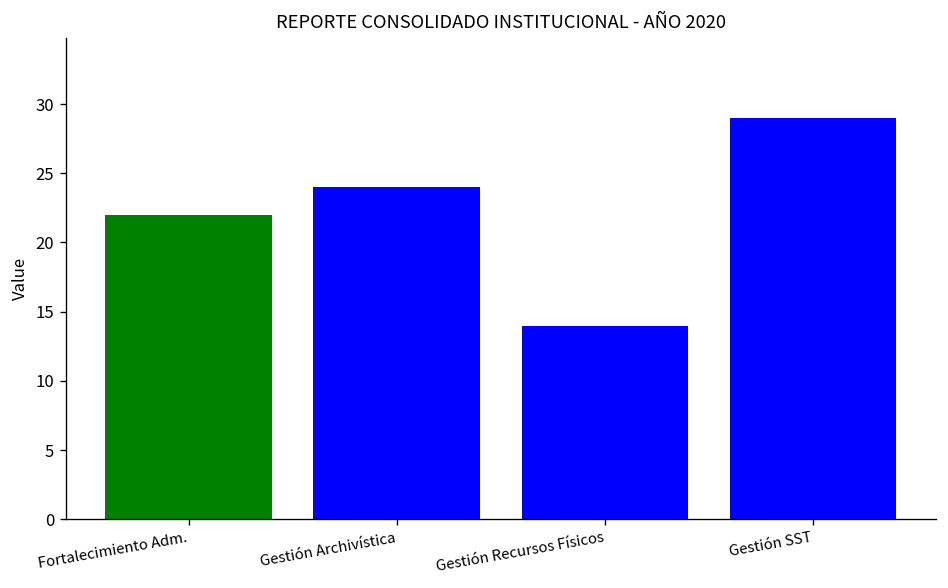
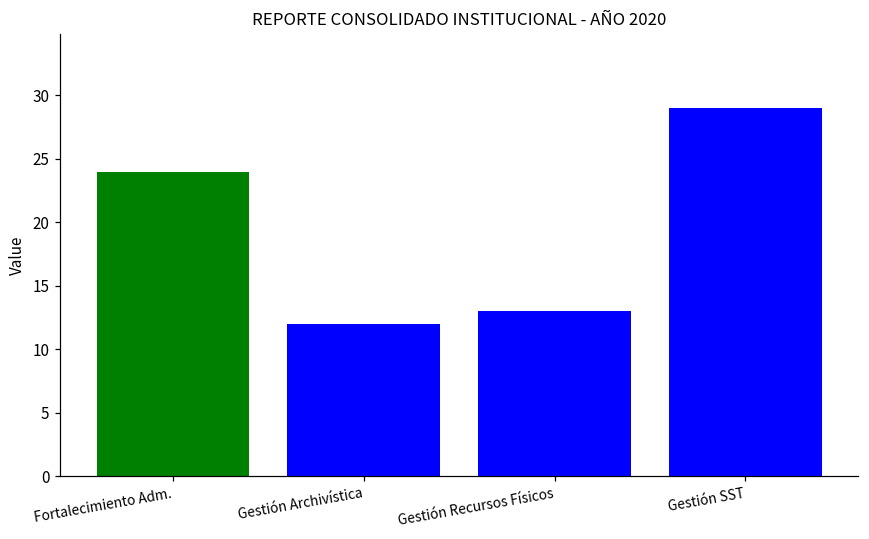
  {
-   "Fortalecimiento Adm.": 22,
-   "Gestión Archivística": 24,
-   "Gestión Recursos Físicos": 14,
+   "Fortalecimiento Adm.": 24,
+   "Gestión Archivística": 12,
+   "Gestión Recursos Físicos": 13,
    "Gestión SST": 29
  }
